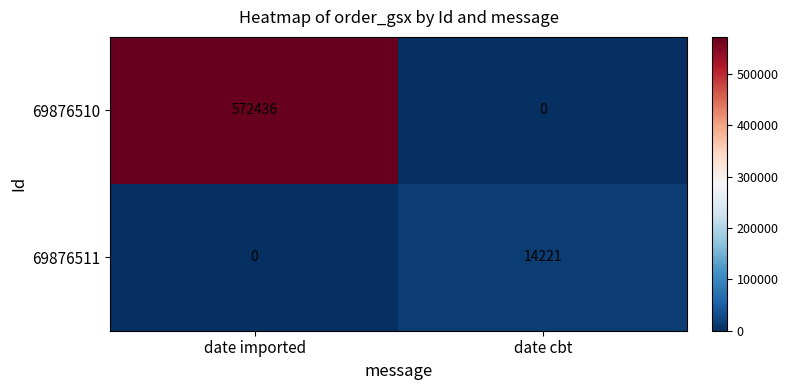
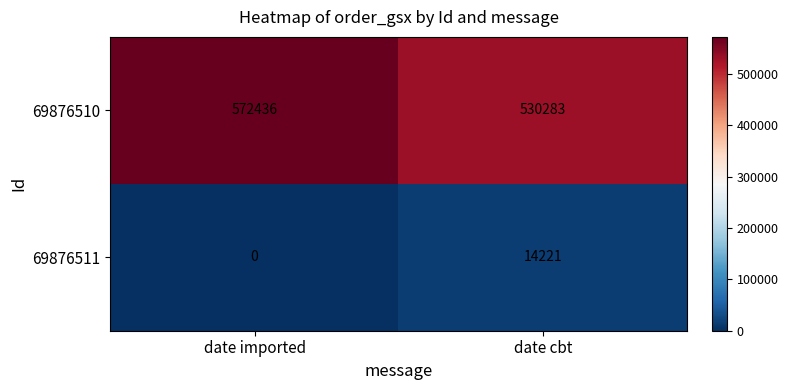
  {
    "69876510": {
      "date imported": 572436,
-     "date cbt": 0
+     "date cbt": 530283
    },
    "69876511": {
      "date imported": 0,
      "date cbt": 14221
    }
  }
